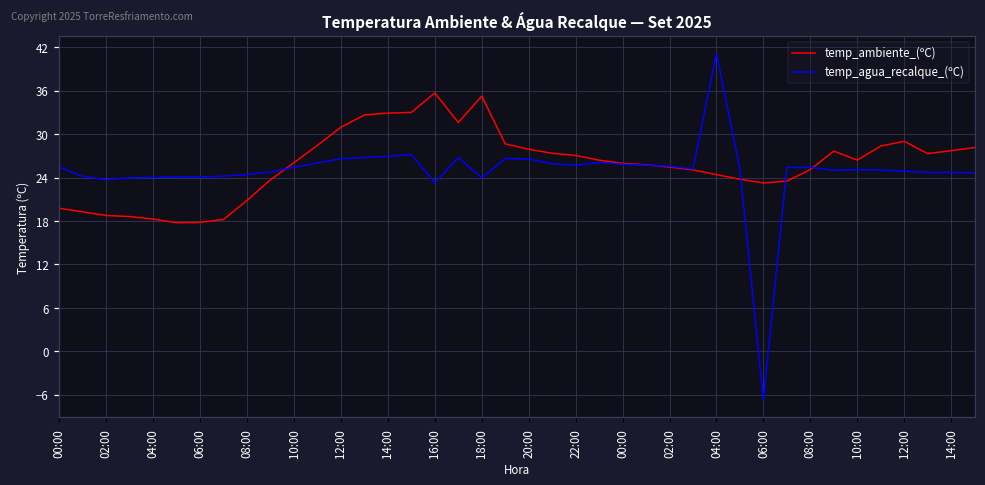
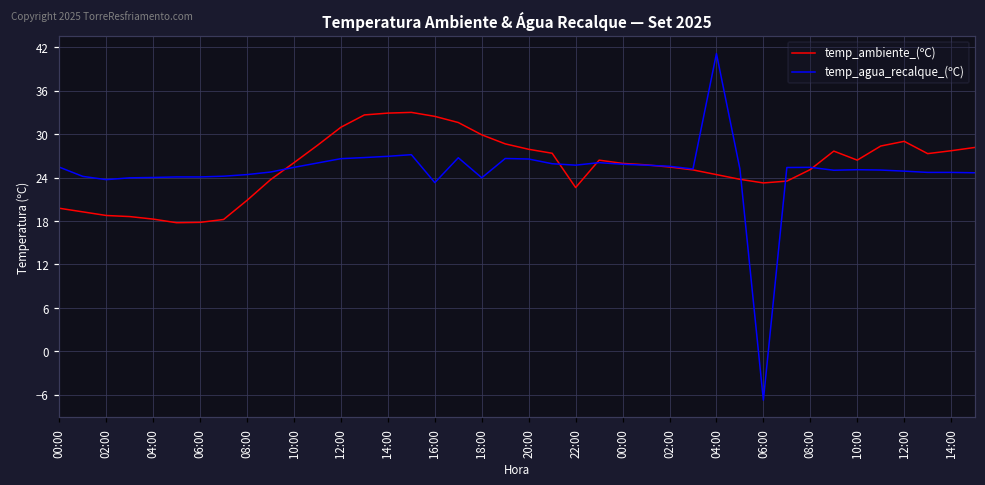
  {
    "temp_ambiente_(ºC)": {
-     "16:00": 36,
-     "18:00": 35,
+     "16:00": 32,
+     "18:00": 30,
      "20:00": 28,
-     "22:00": 27
+     "22:00": 23
    },
    "temp_agua_recalque_(ºC)": {
      "16:00": 23,
      "18:00": 24,
      "20:00": 27,
      "22:00": 26
    }
  }
